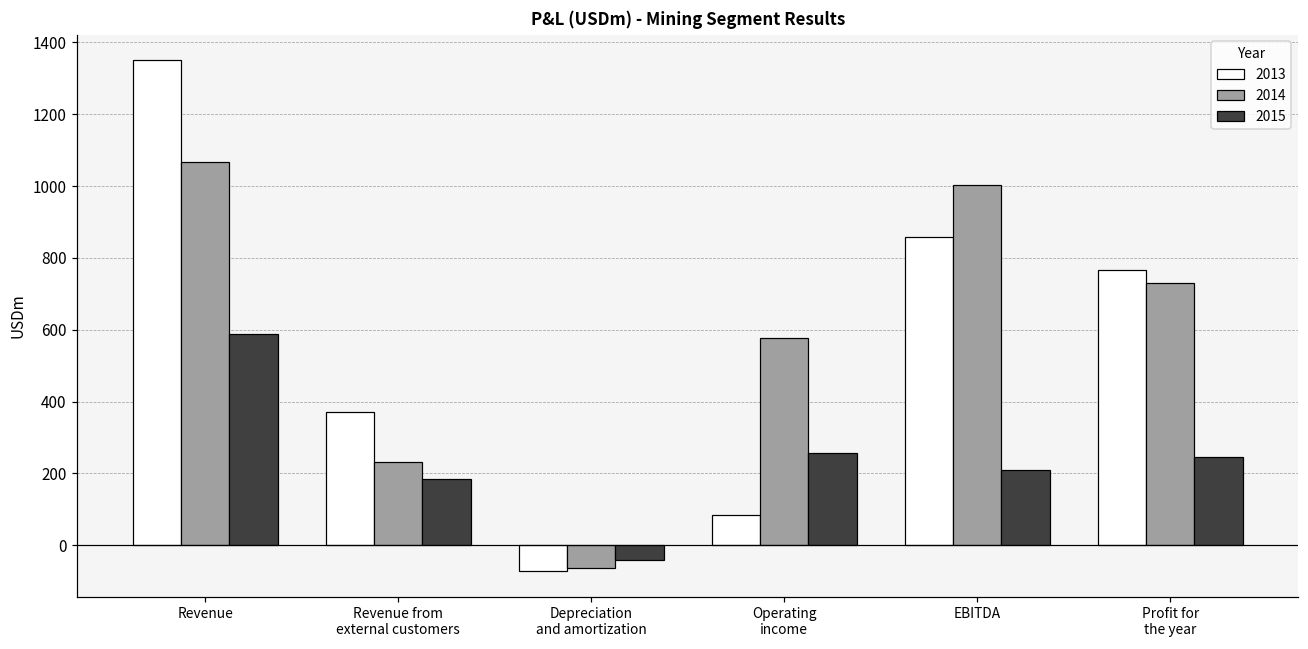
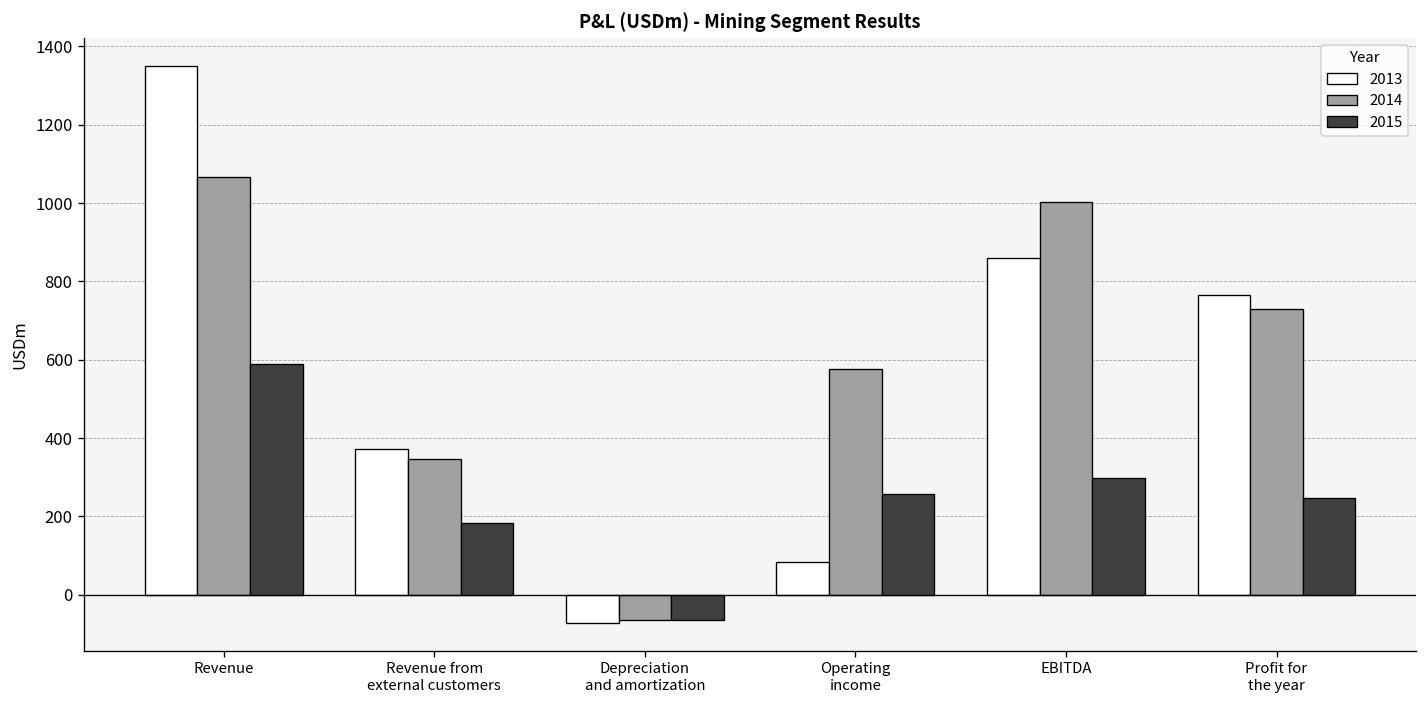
  {
    "2013": {
      "Revenue": 1350,
      "Revenue from external customers": 370,
      "Depreciation and amortization": -70,
      "Operating income": 80,
      "EBITDA": 860,
      "Profit for the year": 770
    },
    "2014": {
      "Revenue": 1070,
-     "Revenue from external customers": 230,
+     "Revenue from external customers": 350,
      "Depreciation and amortization": -60,
      "Operating income": 580,
      "EBITDA": 1000,
      "Profit for the year": 730
    },
    "2015": {
      "Revenue": 590,
      "Revenue from external customers": 180,
-     "Depreciation and amortization": -40,
+     "Depreciation and amortization": -70,
      "Operating income": 260,
-     "EBITDA": 210,
+     "EBITDA": 300,
      "Profit for the year": 250
    }
  }
